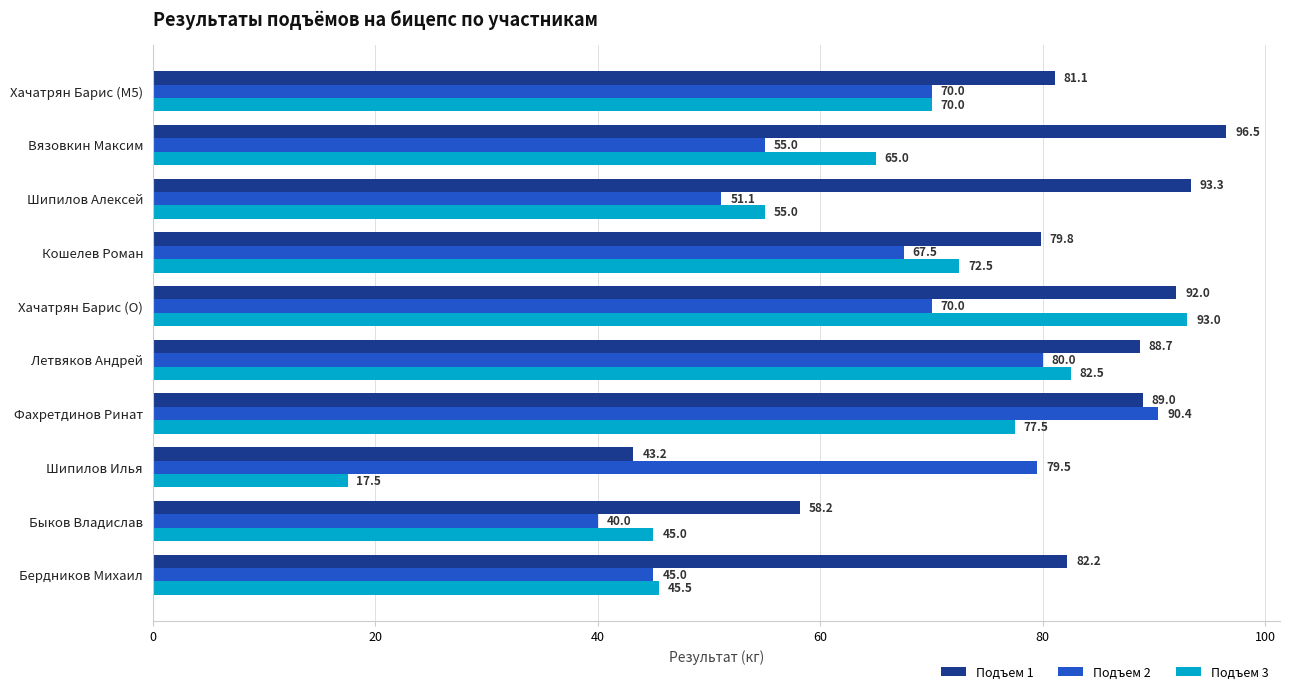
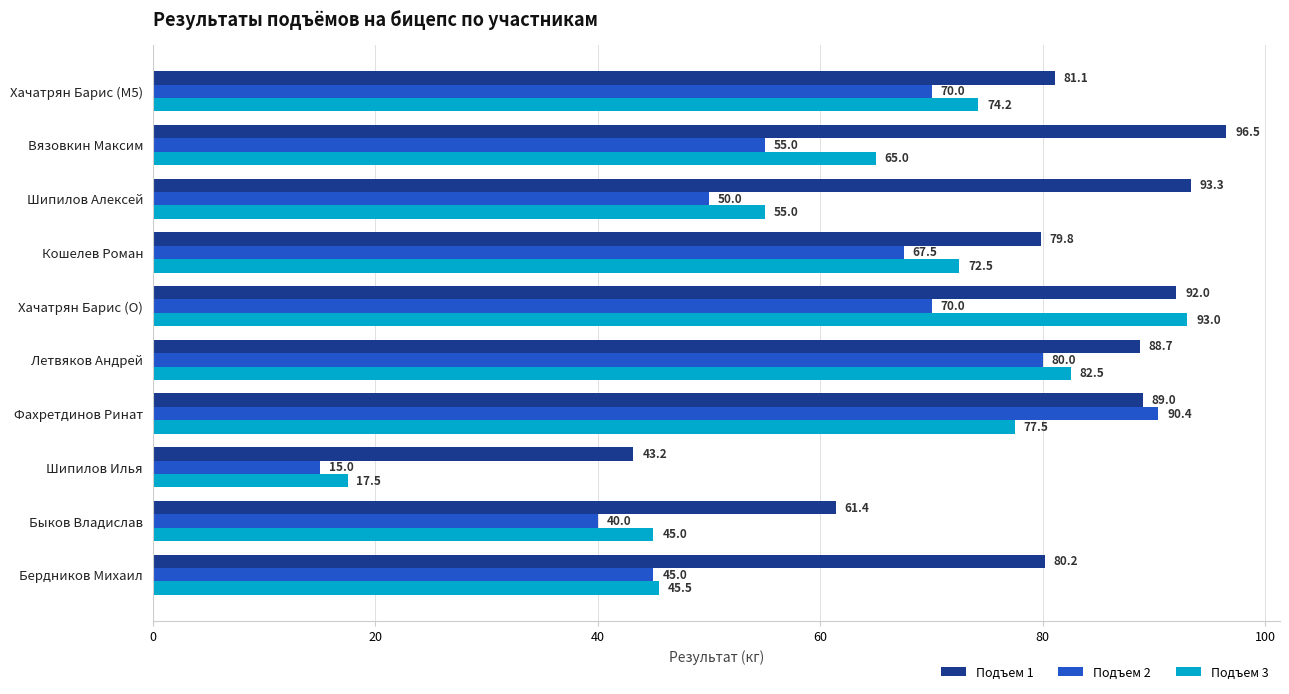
  {
    "Подъем 1": {
      "Хачатрян Барис (M5)": 81.1,
      "Вязовкин Максим": 96.5,
      "Шипилов Алексей": 93.3,
      "Кошелев Роман": 79.8,
      "Хачатрян Барис (O)": 92.0,
      "Летвяков Андрей": 88.7,
      "Фахретдинов Ринат": 89.0,
      "Шипилов Илья": 43.2,
-     "Быков Владислав": 58.2,
-     "Бердников Михаил": 82.2
+     "Быков Владислав": 61.4,
+     "Бердников Михаил": 80.2
    },
    "Подъем 2": {
      "Хачатрян Барис (M5)": 70.0,
      "Вязовкин Максим": 55.0,
-     "Шипилов Алексей": 51.1,
+     "Шипилов Алексей": 50.0,
      "Кошелев Роман": 67.5,
      "Хачатрян Барис (O)": 70.0,
      "Летвяков Андрей": 80.0,
      "Фахретдинов Ринат": 90.4,
-     "Шипилов Илья": 79.5,
+     "Шипилов Илья": 15.0,
      "Быков Владислав": 40.0,
      "Бердников Михаил": 45.0
    },
    "Подъем 3": {
-     "Хачатрян Барис (M5)": 70.0,
+     "Хачатрян Барис (M5)": 74.2,
      "Вязовкин Максим": 65.0,
      "Шипилов Алексей": 55.0,
      "Кошелев Роман": 72.5,
      "Хачатрян Барис (O)": 93.0,
      "Летвяков Андрей": 82.5,
      "Фахретдинов Ринат": 77.5,
      "Шипилов Илья": 17.5,
      "Быков Владислав": 45.0,
      "Бердников Михаил": 45.5
    }
  }
